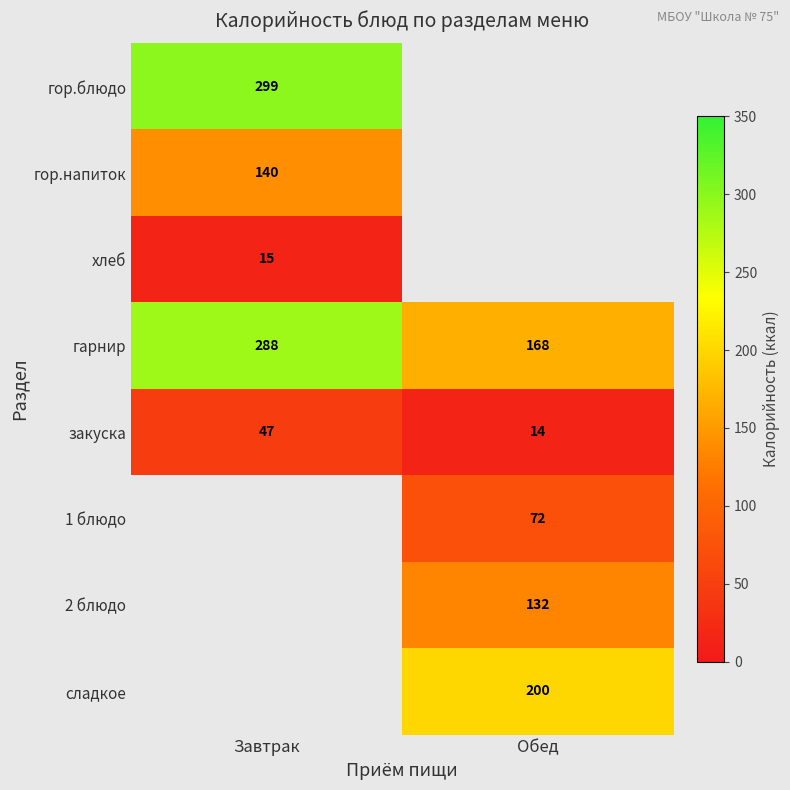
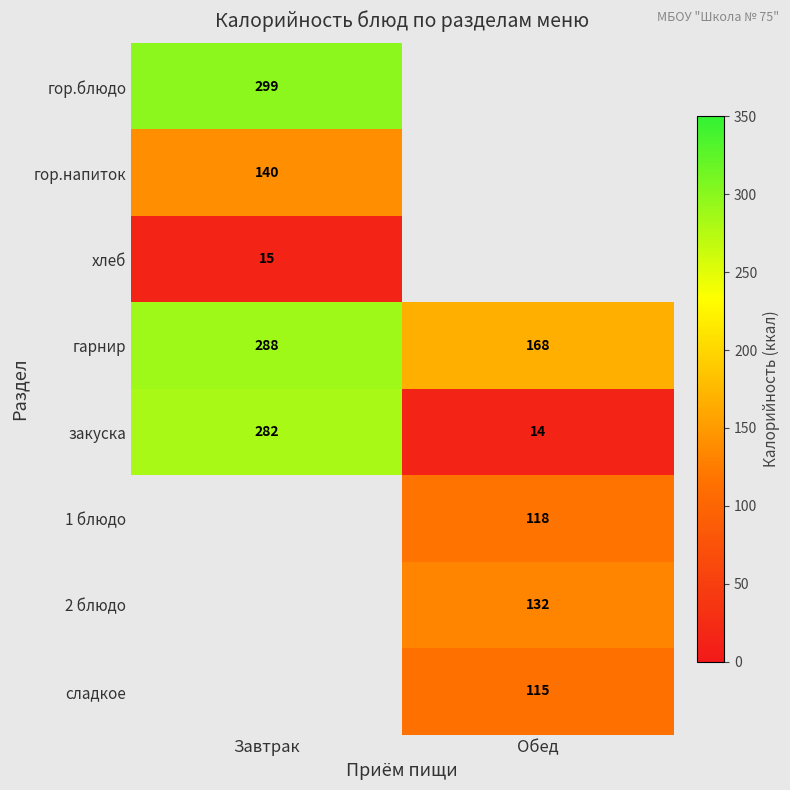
  {
    "гор.блюдо": {
      "Завтрак": 299
    },
    "гор.напиток": {
      "Завтрак": 140
    },
    "хлеб": {
      "Завтрак": 15
    },
    "гарнир": {
      "Завтрак": 288,
      "Обед": 168
    },
    "закуска": {
-     "Завтрак": 47,
+     "Завтрак": 282,
      "Обед": 14
    },
    "1 блюдо": {
-     "Обед": 72
+     "Обед": 118
    },
    "2 блюдо": {
      "Обед": 132
    },
    "сладкое": {
-     "Обед": 200
+     "Обед": 115
    }
  }
